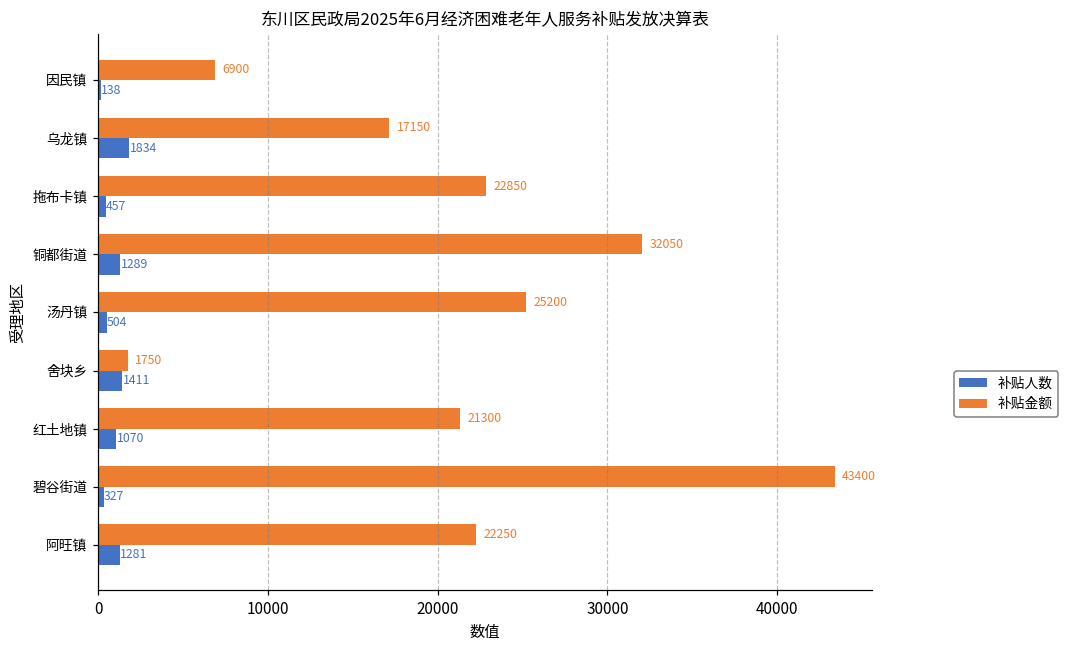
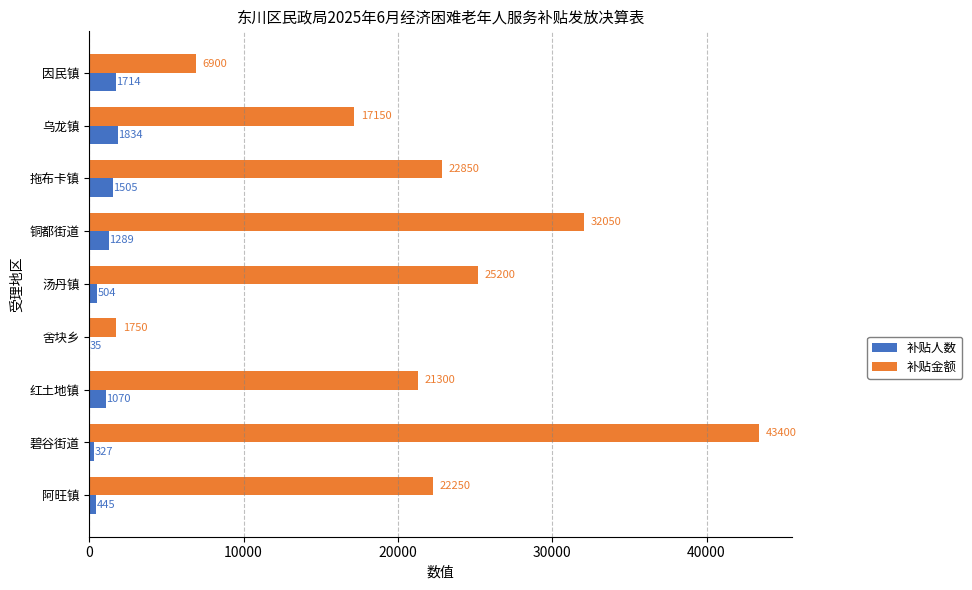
  {
    "补贴人数": {
-     "因民镇": 138,
+     "因民镇": 1714,
      "乌龙镇": 1834,
-     "拖布卡镇": 457,
+     "拖布卡镇": 1505,
      "铜都街道": 1289,
      "汤丹镇": 504,
-     "舍块乡": 1411,
+     "舍块乡": 35,
      "红土地镇": 1070,
      "碧谷街道": 327,
-     "阿旺镇": 1281
+     "阿旺镇": 445
    },
    "补贴金额": {
      "因民镇": 6900,
      "乌龙镇": 17150,
      "拖布卡镇": 22850,
      "铜都街道": 32050,
      "汤丹镇": 25200,
      "舍块乡": 1750,
      "红土地镇": 21300,
      "碧谷街道": 43400,
      "阿旺镇": 22250
    }
  }
